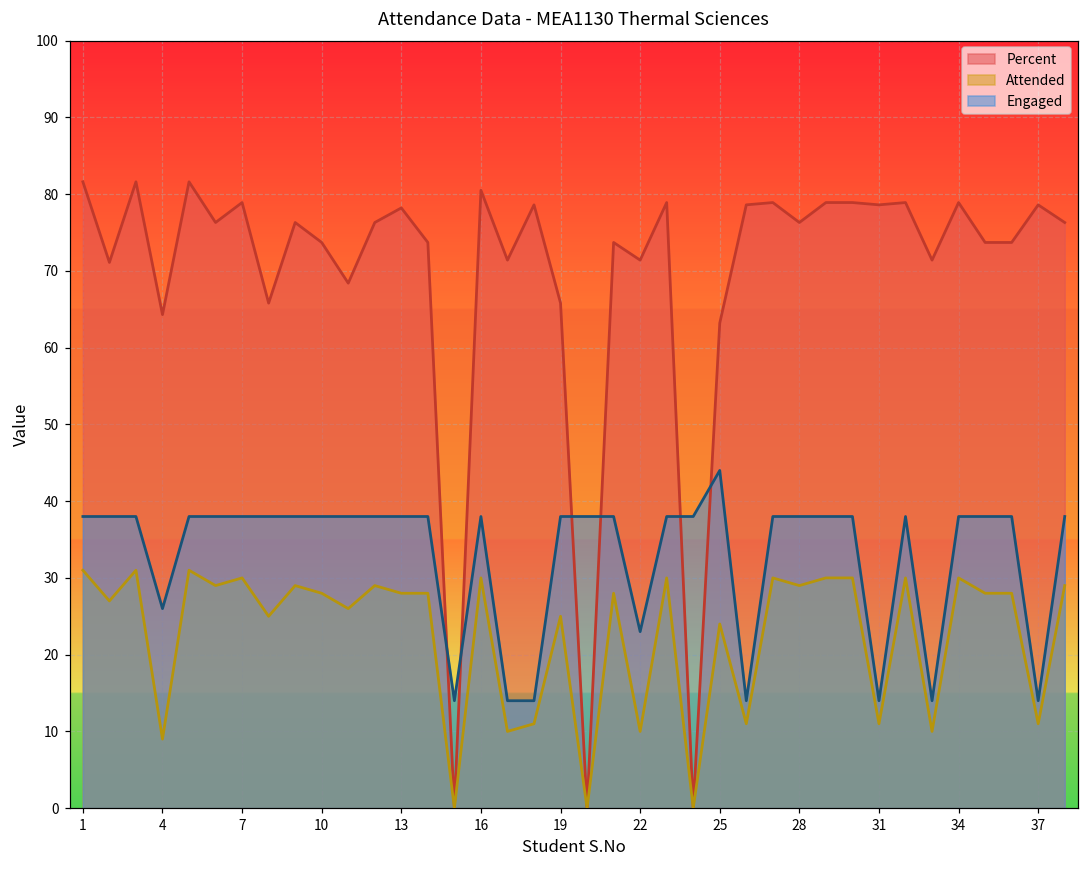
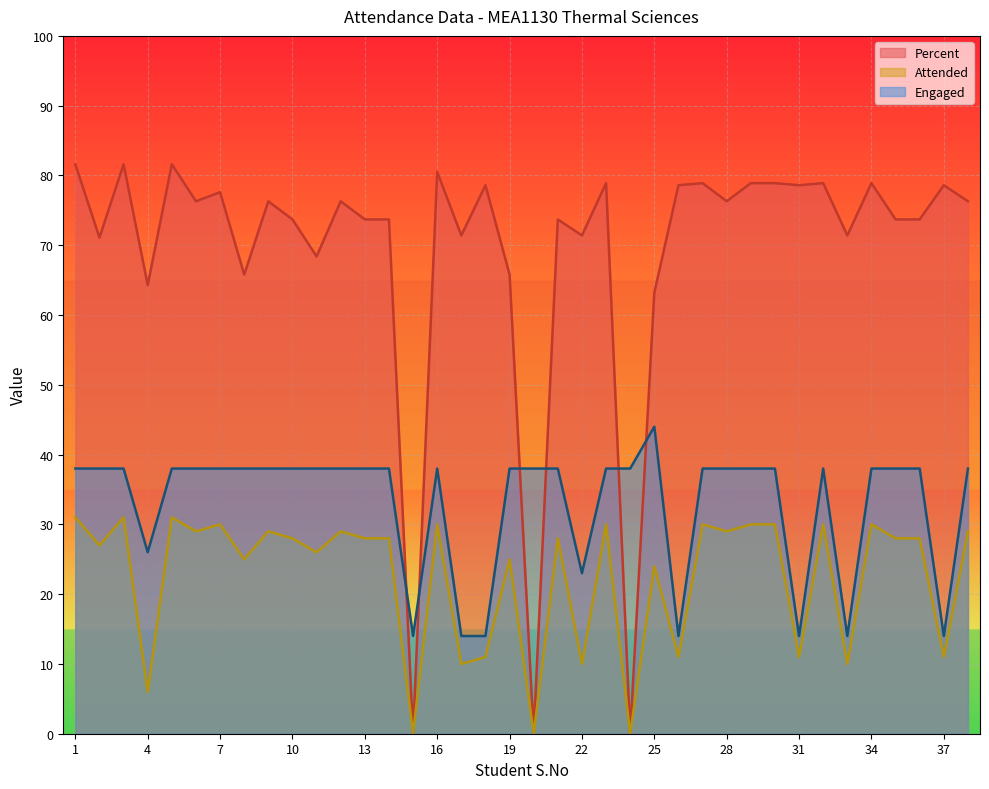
  {
    "Percent": {
      "1": 82,
      "4": 64,
-     "7": 79,
+     "7": 78,
      "10": 74,
-     "13": 78,
+     "13": 74,
      "16": 81,
      "19": 66,
      "22": 71,
      "25": 63,
      "28": 76,
      "31": 79,
      "34": 79,
      "37": 79
    },
    "Attended": {
      "1": 31,
-     "4": 9,
+     "4": 6,
      "7": 30,
      "10": 28,
      "13": 28,
      "16": 30,
      "19": 25,
      "22": 10,
      "25": 24,
      "28": 29,
      "31": 11,
      "34": 30,
      "37": 11
    },
    "Engaged": {
      "1": 38,
      "4": 26,
      "7": 38,
      "10": 38,
      "13": 38,
      "16": 38,
      "19": 38,
      "22": 23,
      "25": 44,
      "28": 38,
      "31": 14,
      "34": 38,
      "37": 14
    }
  }
